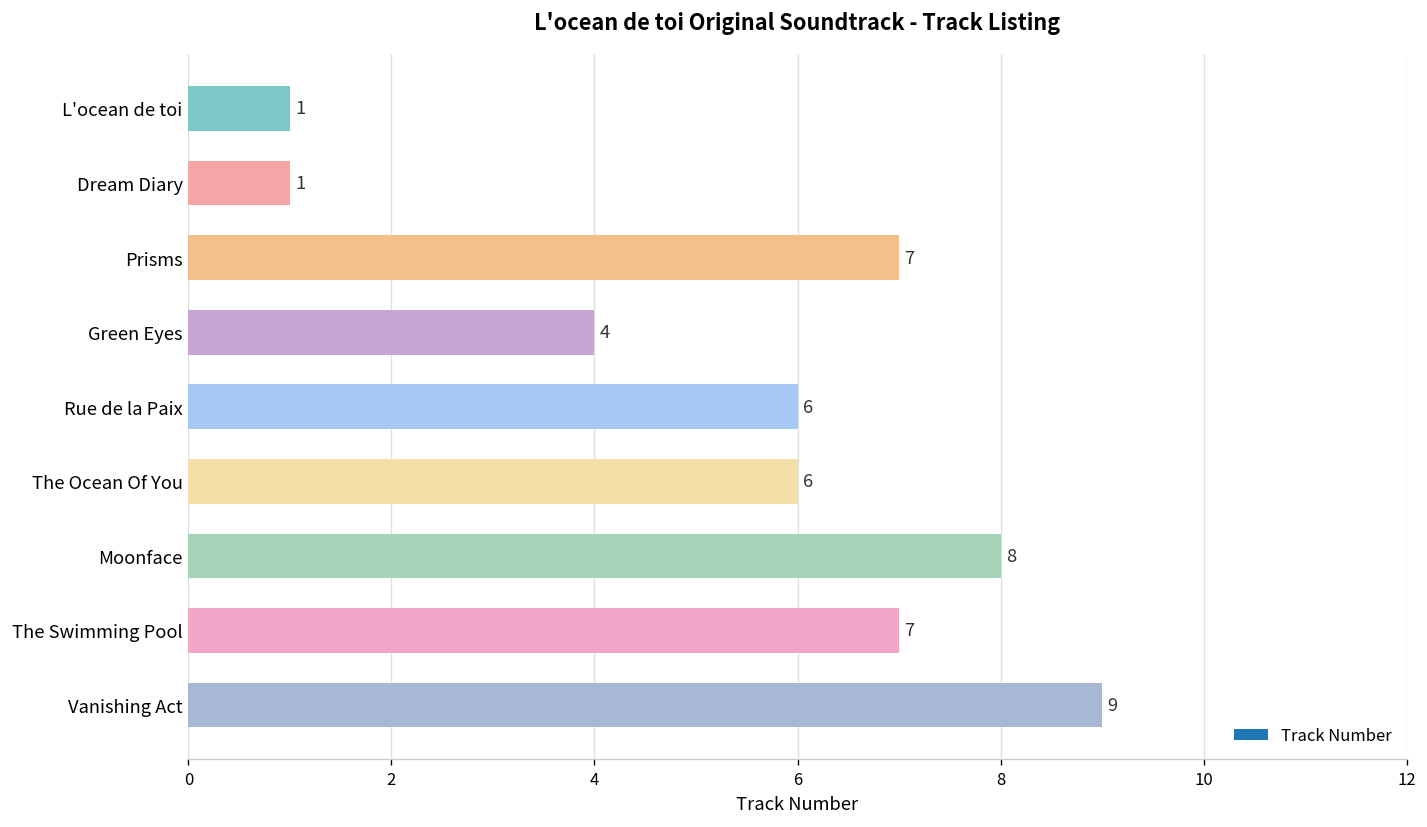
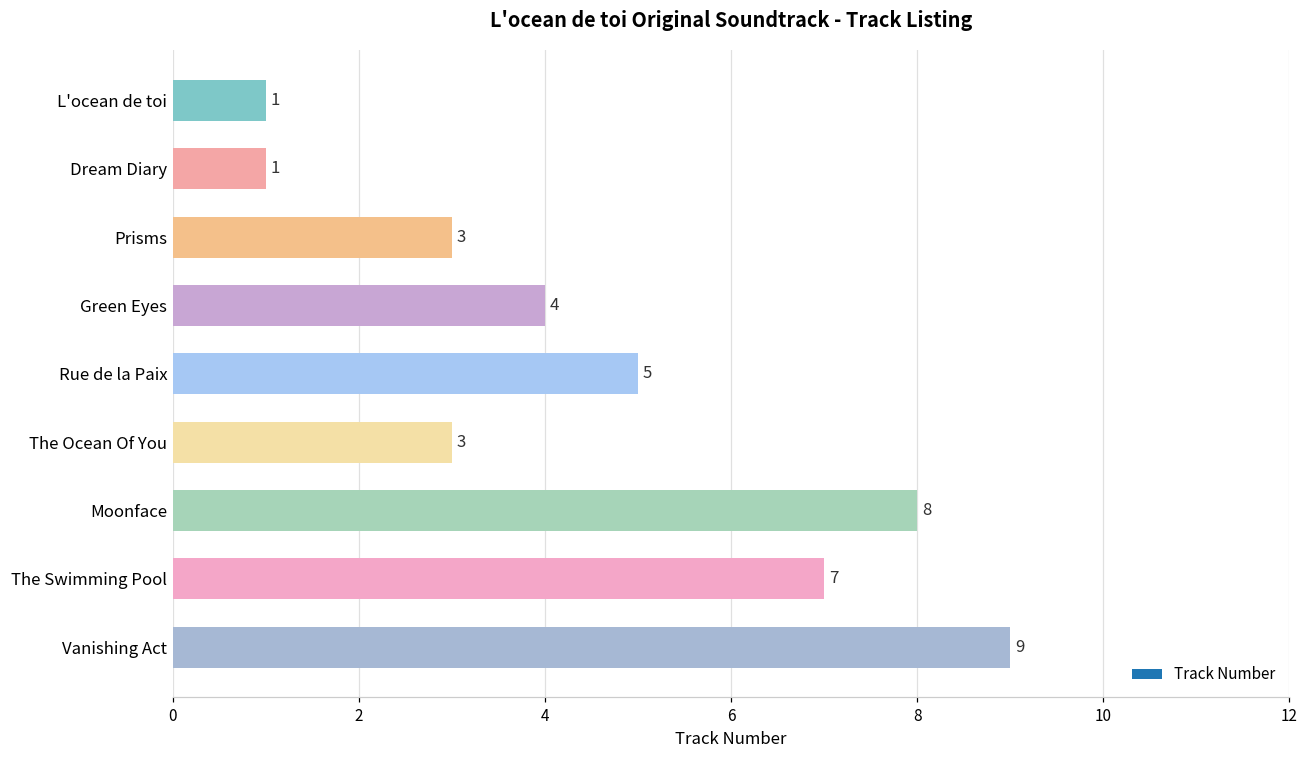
  {
    "L'ocean de toi": 1,
    "Dream Diary": 1,
-   "Prisms": 7,
+   "Prisms": 3,
    "Green Eyes": 4,
-   "Rue de la Paix": 6,
-   "The Ocean Of You": 6,
+   "Rue de la Paix": 5,
+   "The Ocean Of You": 3,
    "Moonface": 8,
    "The Swimming Pool": 7,
    "Vanishing Act": 9
  }
